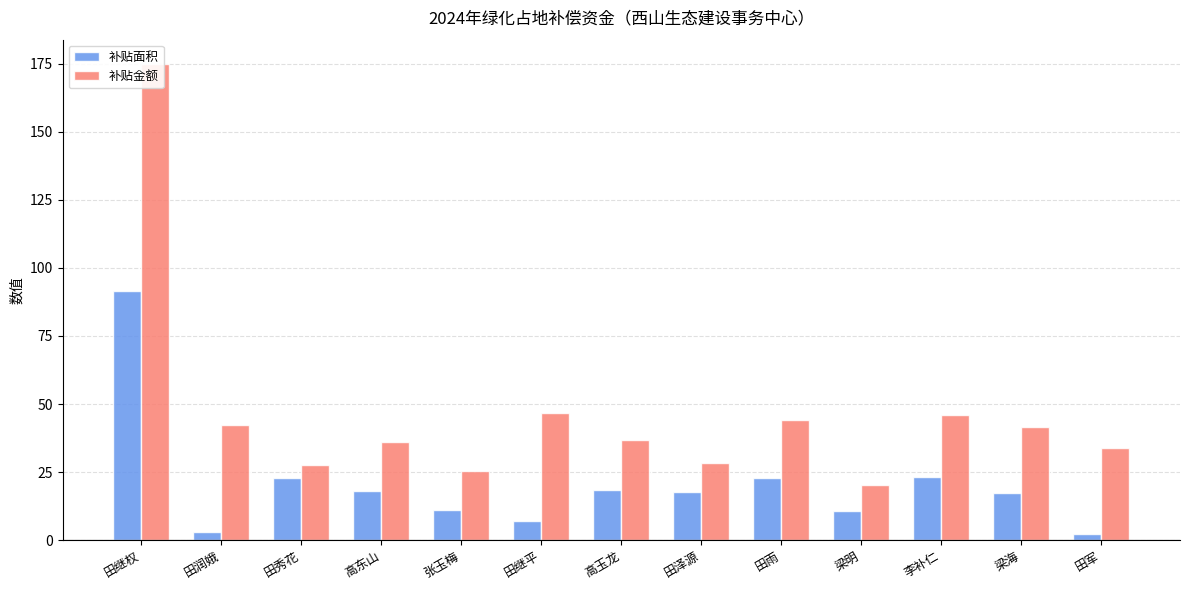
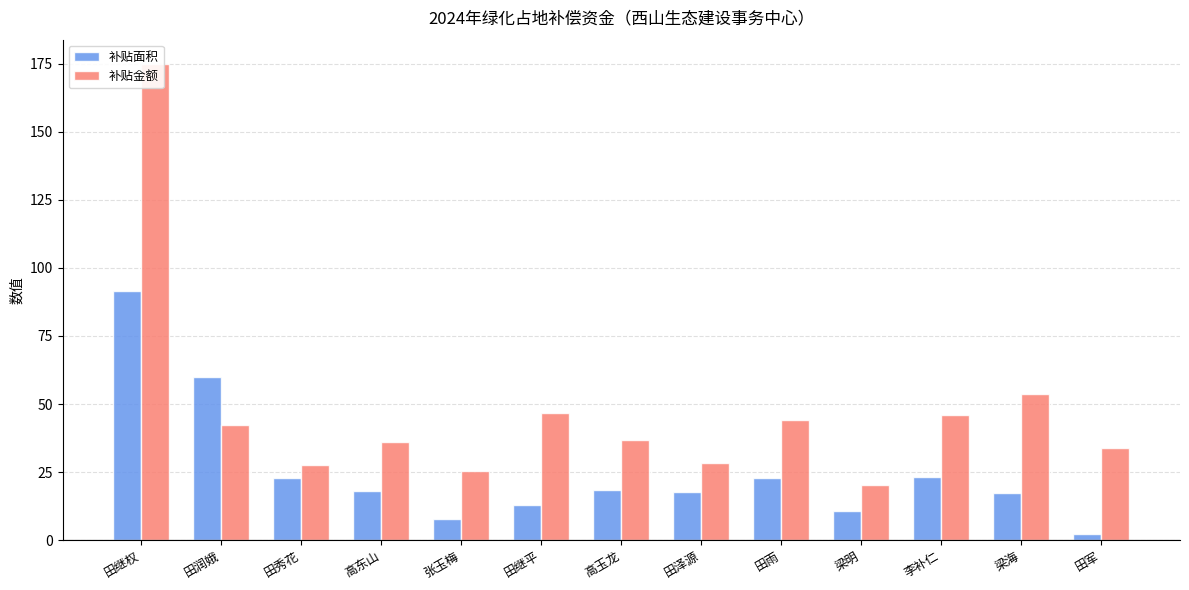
  {
    "补贴面积": {
      "田继权": 91,
-     "田润娥": 3,
+     "田润娥": 60,
      "田秀花": 23,
      "高东山": 18,
-     "张玉梅": 11,
-     "田继平": 7,
+     "张玉梅": 8,
+     "田继平": 13,
      "高玉龙": 19,
      "田泽源": 18,
      "田雨": 23,
      "梁明": 11,
      "李补仁": 23,
      "梁海": 17,
      "田军": 2
    },
    "补贴金额": {
      "田润娥": 42,
      "田秀花": 28,
      "高东山": 36,
      "张玉梅": 26,
      "田继平": 47,
      "高玉龙": 37,
      "田泽源": 28,
      "田雨": 44,
      "梁明": 20,
      "李补仁": 46,
-     "梁海": 42,
+     "梁海": 54,
      "田军": 34
    }
  }
